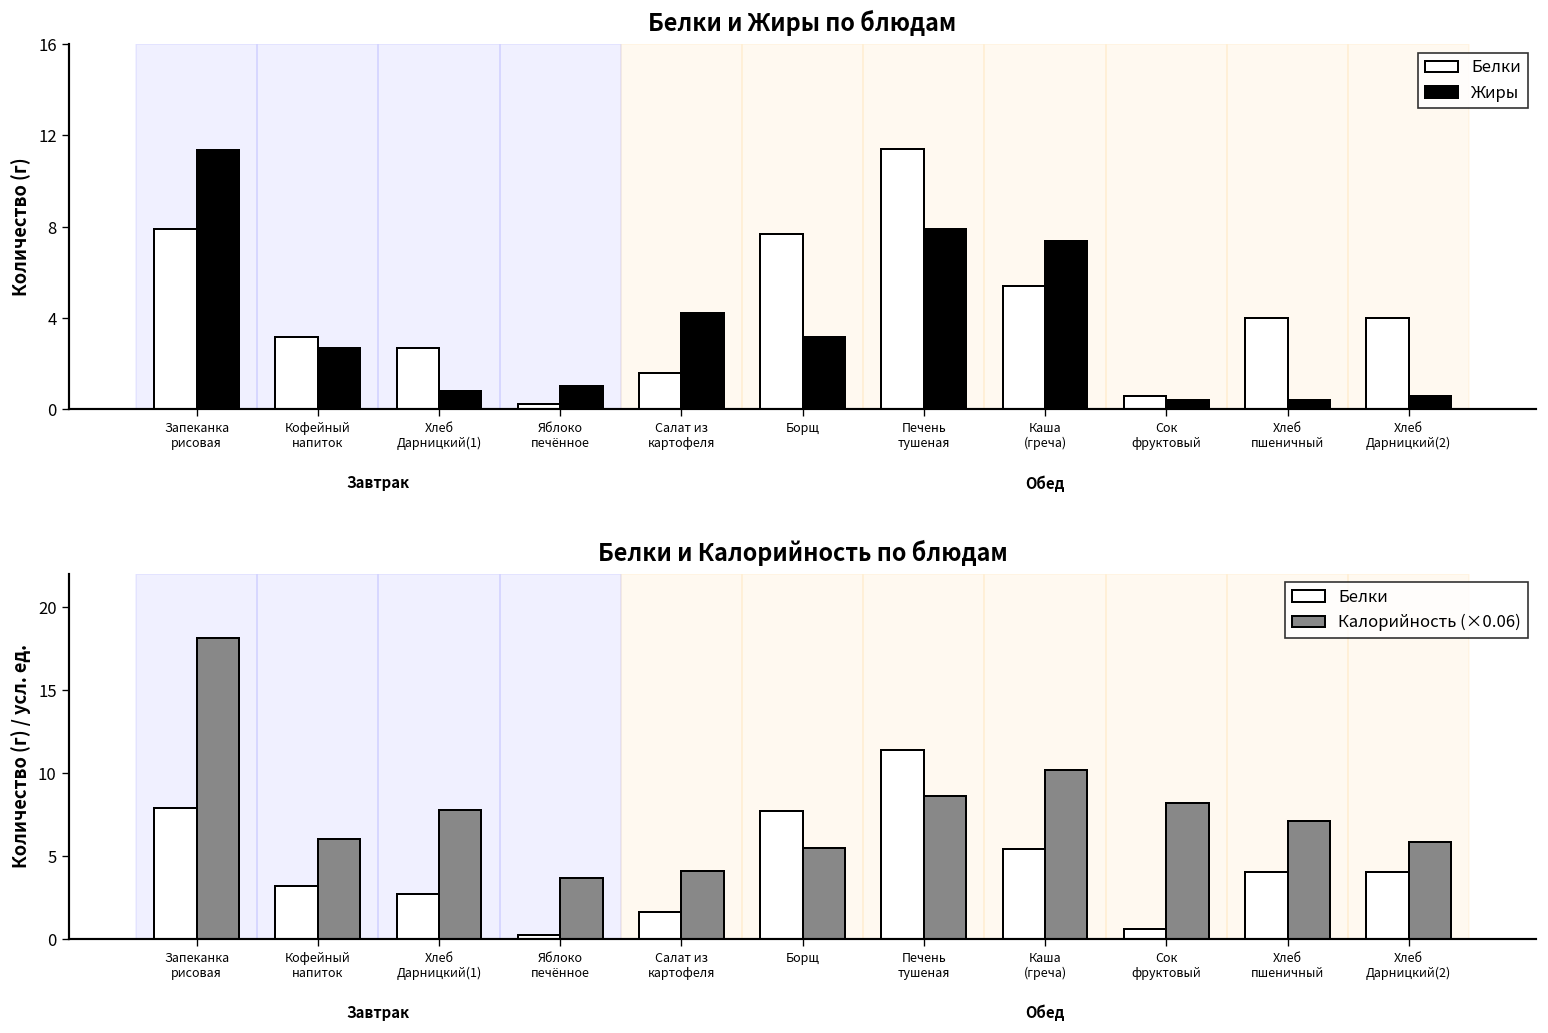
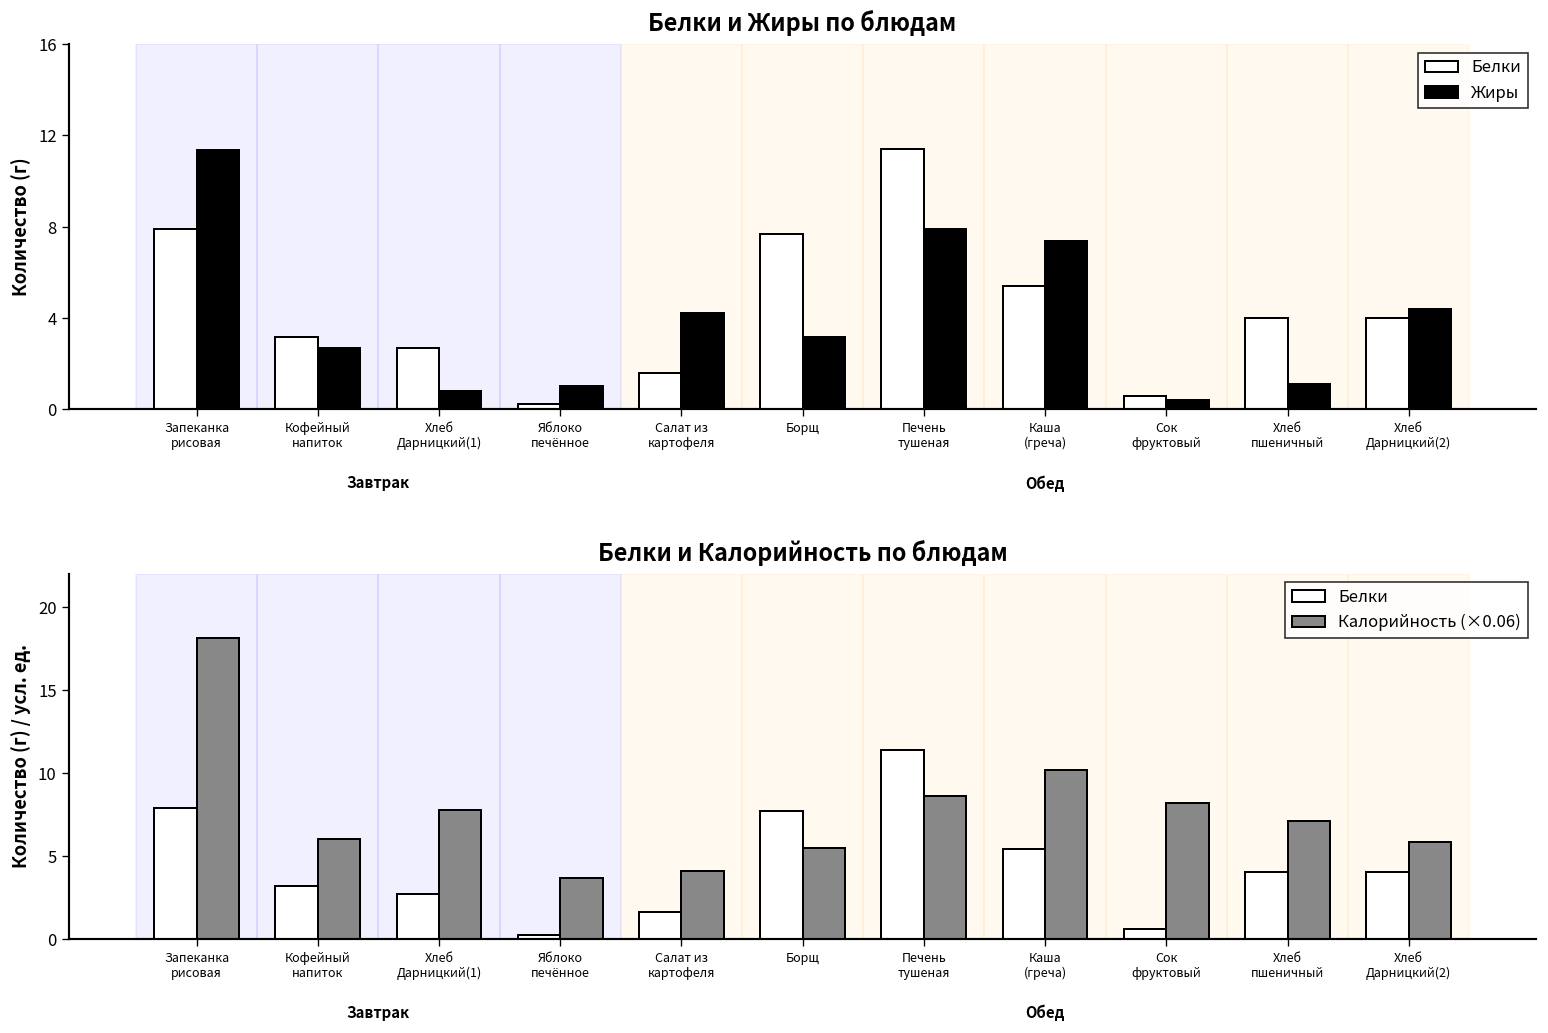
  {
    "Белки и Жиры по блюдам": {
      "Белки": {
        "Запеканка рисовая": 7.9,
        "Кофейный напиток": 3.2,
        "Хлеб Дарницкий(1)": 2.7,
        "Яблоко печённое": 0.3,
        "Салат из картофеля": 1.6,
        "Борщ": 7.7,
        "Печень тушеная": 11.4,
        "Каша (греча)": 5.4,
        "Сок фруктовый": 0.6,
        "Хлеб пшеничный": 4.0,
        "Хлеб Дарницкий(2)": 4.0
      },
      "Жиры": {
        "Запеканка рисовая": 11.4,
        "Кофейный напиток": 2.7,
        "Хлеб Дарницкий(1)": 0.8,
        "Яблоко печённое": 1.0,
        "Салат из картофеля": 4.2,
        "Борщ": 3.2,
        "Печень тушеная": 7.9,
        "Каша (греча)": 7.4,
        "Сок фруктовый": 0.4,
-       "Хлеб пшеничный": 0.4,
-       "Хлеб Дарницкий(2)": 0.6
+       "Хлеб пшеничный": 1.1,
+       "Хлеб Дарницкий(2)": 4.4
      }
    },
    "Белки и Калорийность по блюдам": {
      "Белки": {
        "Запеканка рисовая": 7.9,
        "Кофейный напиток": 3.2,
        "Хлеб Дарницкий(1)": 2.7,
        "Яблоко печённое": 0.3,
        "Салат из картофеля": 1.6,
        "Борщ": 7.7,
        "Печень тушеная": 11.4,
        "Каша (греча)": 5.4,
        "Сок фруктовый": 0.6,
        "Хлеб пшеничный": 4.0,
        "Хлеб Дарницкий(2)": 4.0
      },
      "Калорийность (×0.06)": {
        "Запеканка рисовая": 18.1,
        "Кофейный напиток": 6.0,
        "Хлеб Дарницкий(1)": 7.8,
        "Яблоко печённое": 3.7,
        "Салат из картофеля": 4.1,
        "Борщ": 5.5,
        "Печень тушеная": 8.6,
        "Каша (греча)": 10.2,
        "Сок фруктовый": 8.2,
        "Хлеб пшеничный": 7.1,
        "Хлеб Дарницкий(2)": 5.8
      }
    }
  }
